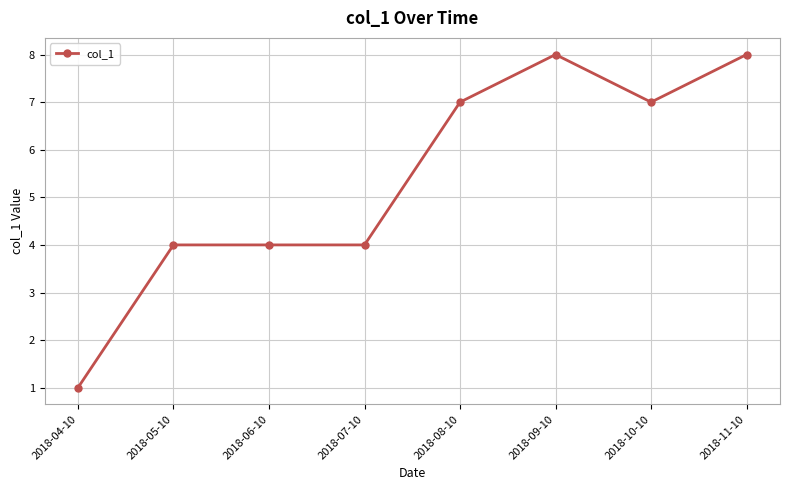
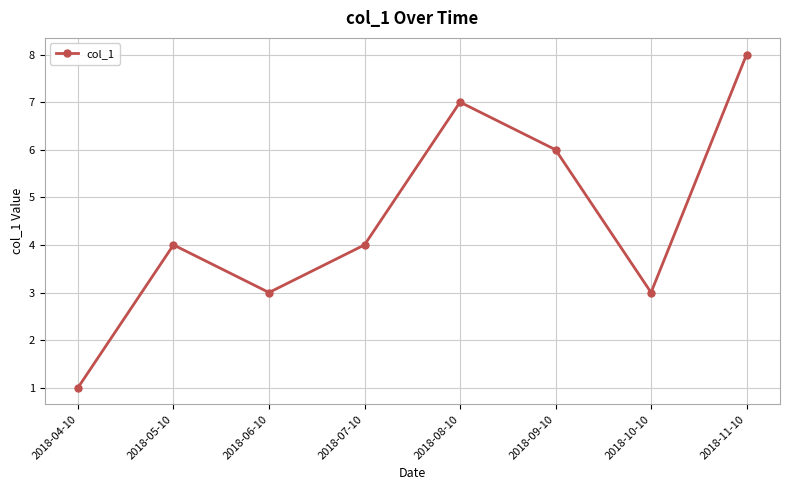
  {
    "2018-04-10": 1,
    "2018-05-10": 4,
-   "2018-06-10": 4,
+   "2018-06-10": 3,
    "2018-07-10": 4,
    "2018-08-10": 7,
-   "2018-09-10": 8,
-   "2018-10-10": 7,
+   "2018-09-10": 6,
+   "2018-10-10": 3,
    "2018-11-10": 8
  }
